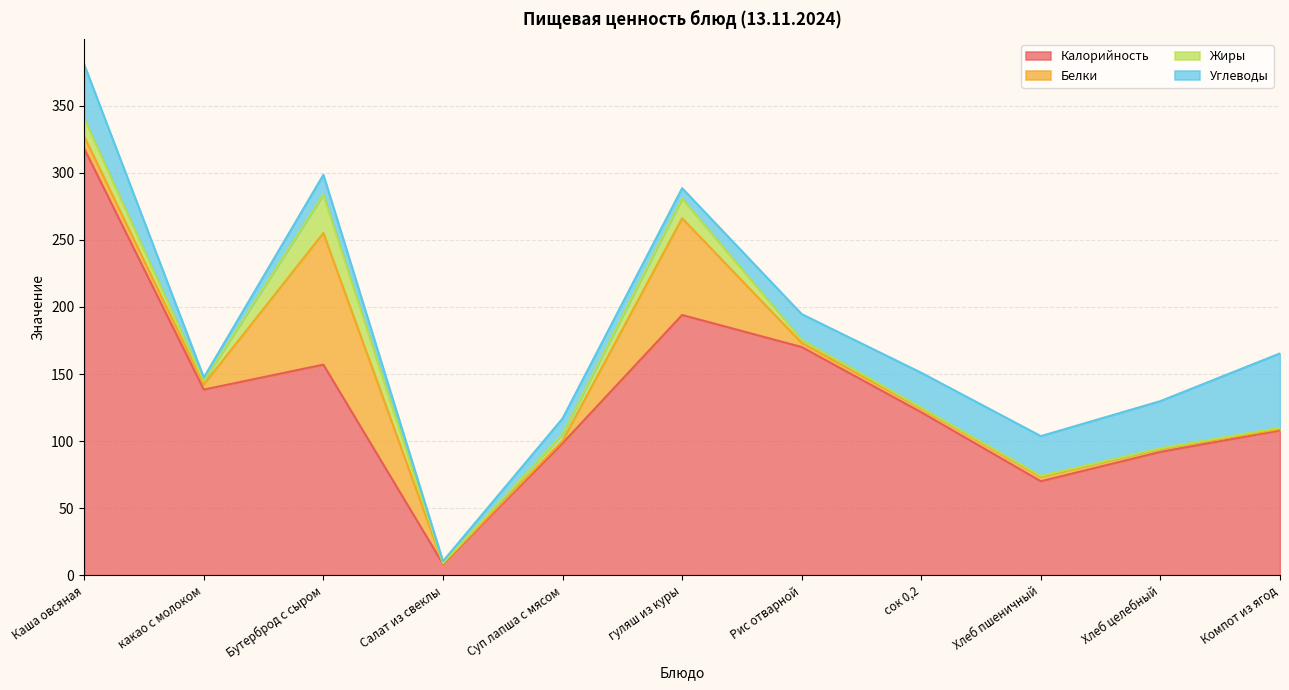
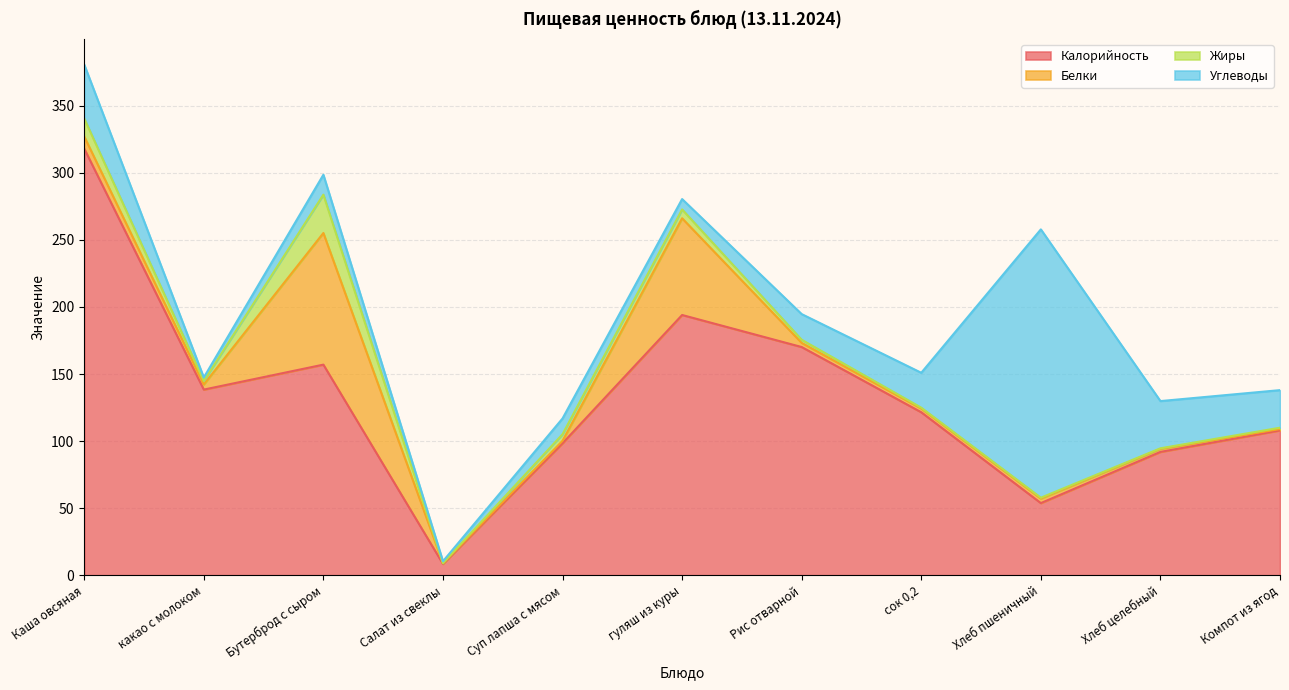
  {
    "Калорийность": {
      "Каша овсяная": 318,
      "какао с молоком": 138,
      "Бутерброд с сыром": 157,
      "гуляш из куры": 194,
      "Рис отварной": 170,
      "сок 0,2": 122,
-     "Хлеб пшеничный": 70,
+     "Хлеб пшеничный": 54,
      "Хлеб целебный": 92
    },
    "Белки": {
      "Каша овсяная": 9,
      "какао с молоком": 4,
      "Бутерброд с сыром": 98,
      "гуляш из куры": 72,
      "Рис отварной": 3
    },
    "Жиры": {
      "Каша овсяная": 13,
      "какао с молоком": 3,
      "Бутерброд с сыром": 29,
      "Суп лапша с мясом": 5,
-     "гуляш из куры": 15,
+     "гуляш из куры": 7,
      "Рис отварной": 2
    },
    "Углеводы": {
      "Каша овсяная": 40,
      "какао с молоком": 3,
      "Бутерброд с сыром": 15,
      "Суп лапша с мясом": 12,
      "гуляш из куры": 8,
      "Рис отварной": 19,
      "сок 0,2": 26,
-     "Хлеб пшеничный": 30,
+     "Хлеб пшеничный": 200,
      "Хлеб целебный": 35,
-     "Компот из ягод": 55
+     "Компот из ягод": 28
    }
  }
